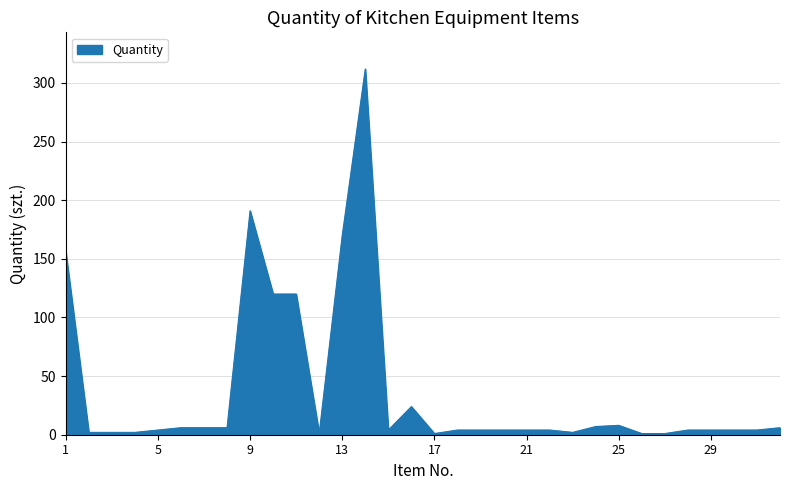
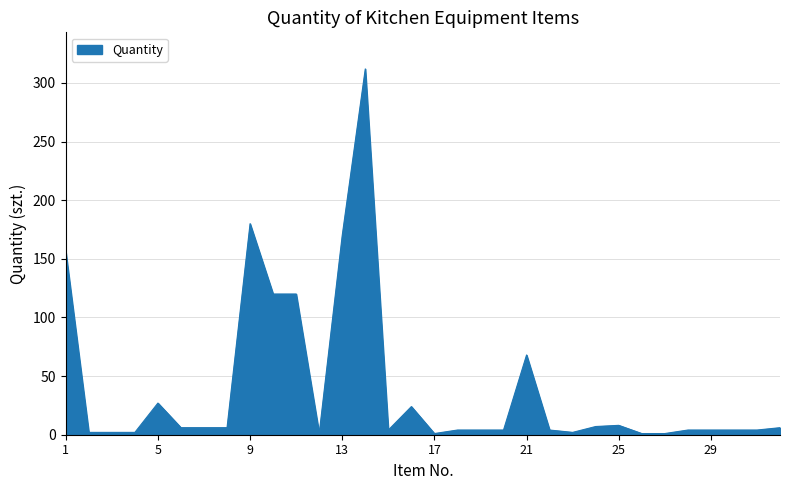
  {
    "1": 156,
-   "5": 4,
-   "9": 191,
+   "5": 27,
+   "9": 180,
    "13": 170,
    "17": 1,
-   "21": 4,
+   "21": 68,
    "25": 8,
    "29": 4
  }
